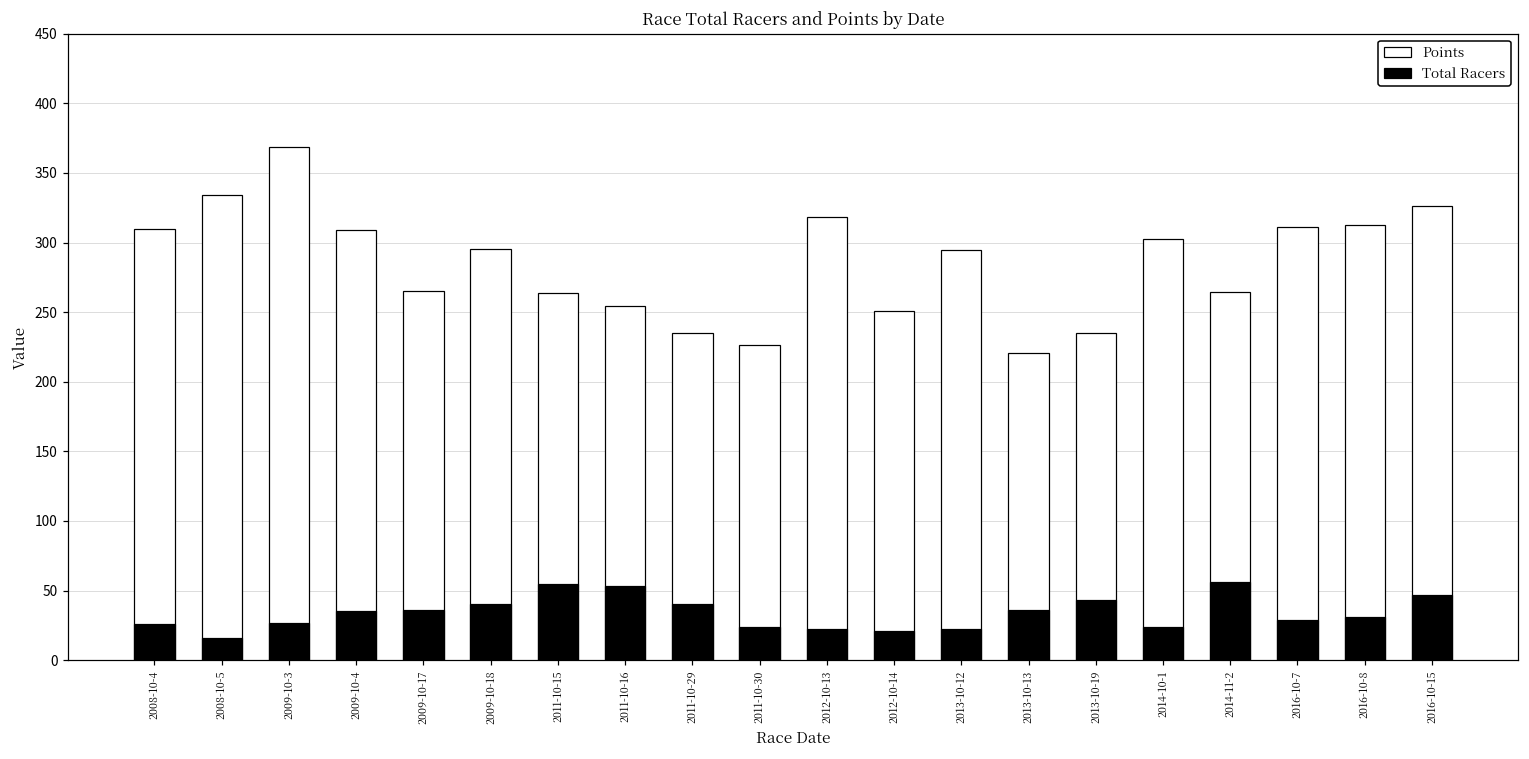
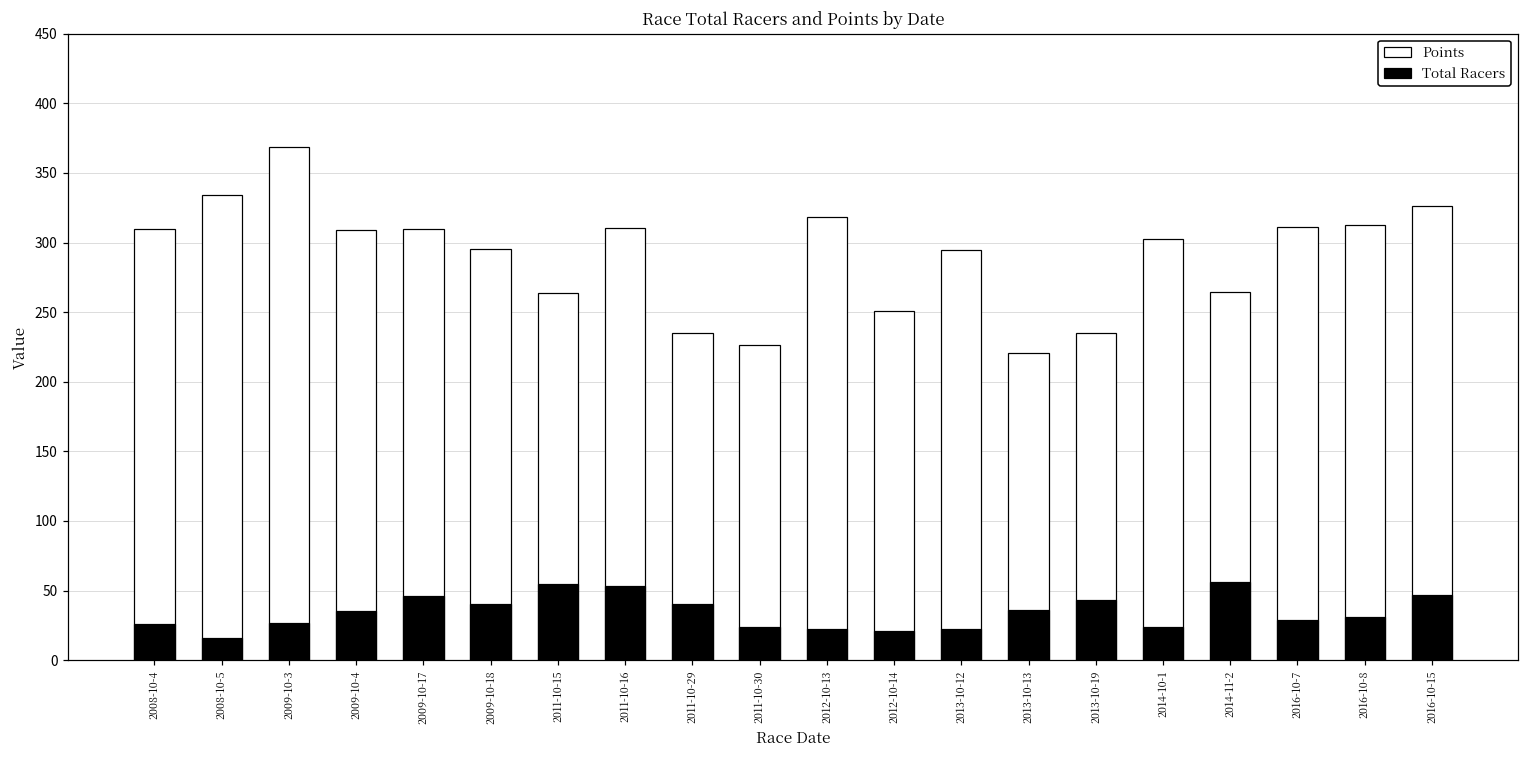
  {
    "Points": {
      "2008-10-4": 310,
      "2008-10-5": 334,
      "2009-10-3": 369,
      "2009-10-4": 309,
-     "2009-10-17": 265,
+     "2009-10-17": 310,
      "2009-10-18": 296,
      "2011-10-15": 264,
-     "2011-10-16": 255,
+     "2011-10-16": 310,
      "2011-10-29": 235,
      "2011-10-30": 226,
      "2012-10-13": 319,
      "2012-10-14": 251,
      "2013-10-12": 295,
      "2013-10-13": 221,
      "2013-10-19": 235,
      "2014-10-1": 303,
      "2014-11-2": 264,
      "2016-10-7": 311,
      "2016-10-8": 312,
      "2016-10-15": 326
    },
    "Total Racers": {
-     "2009-10-17": 36
+     "2009-10-17": 46
    }
  }
